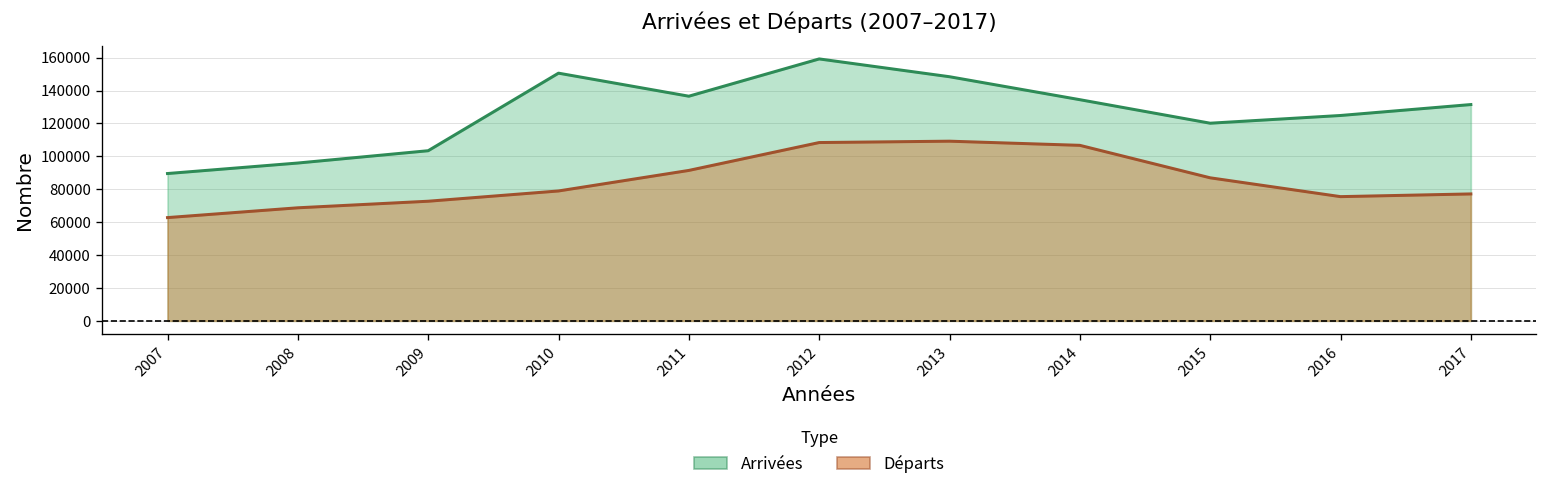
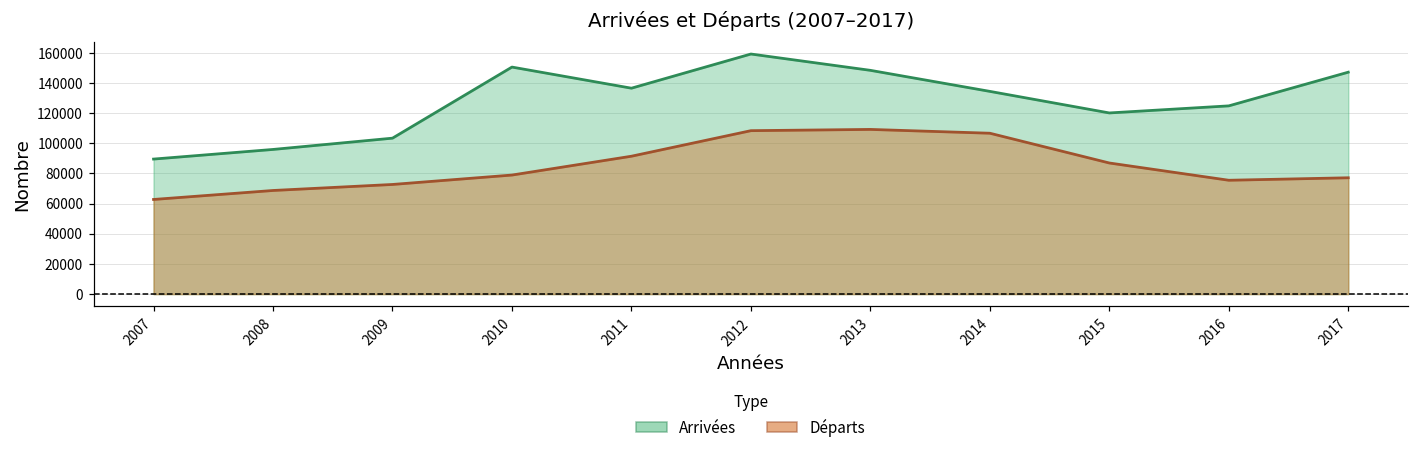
  {
    "Arrivées": {
      "2007": 90000,
      "2008": 96000,
      "2009": 103000,
      "2010": 151000,
      "2011": 137000,
      "2012": 159000,
      "2013": 148000,
      "2014": 134000,
      "2015": 120000,
      "2016": 125000,
-     "2017": 131000
+     "2017": 147000
    },
    "Départs": {
      "2007": 63000,
      "2008": 69000,
      "2009": 73000,
      "2010": 79000,
      "2011": 91000,
      "2012": 108000,
      "2013": 109000,
      "2014": 107000,
      "2015": 87000,
      "2016": 75000,
      "2017": 77000
    }
  }
